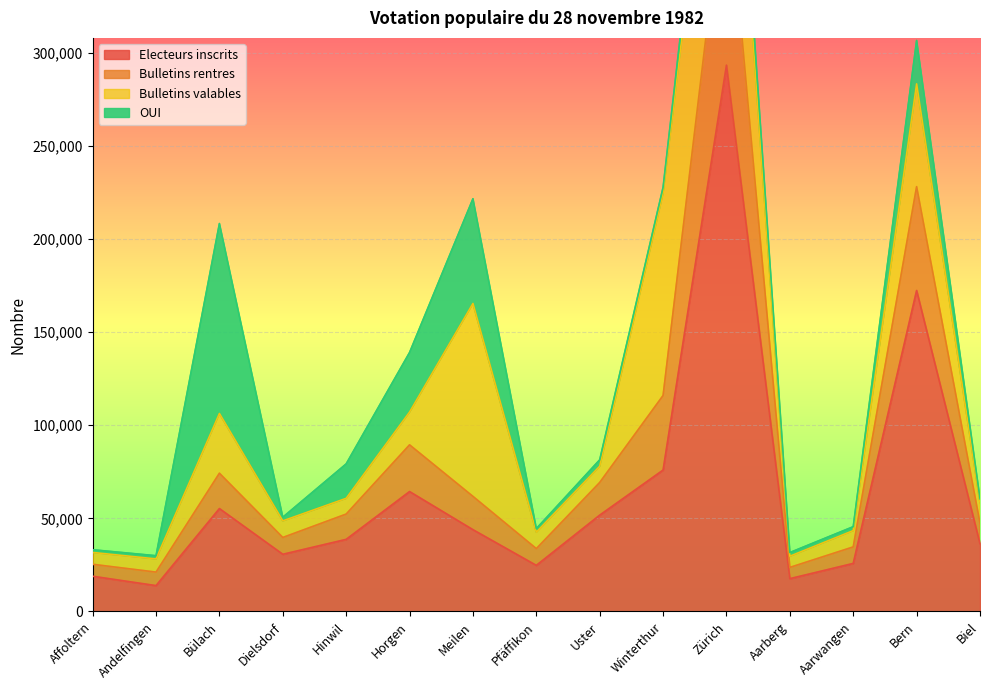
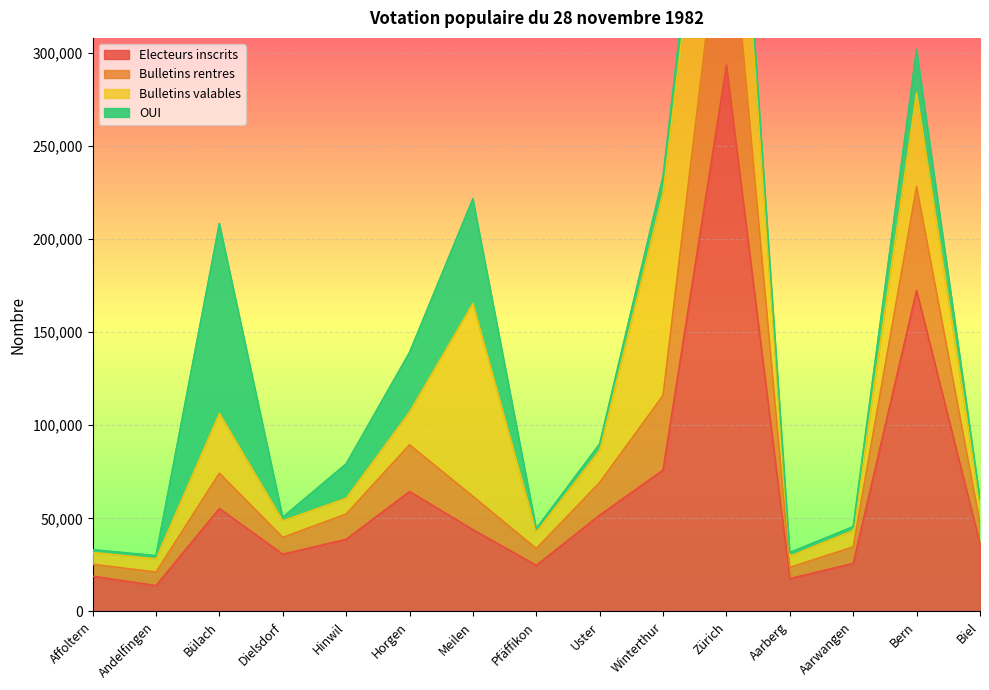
  {
    "Bulletins valables": {
      "Affoltern": "6,000",
      "Andelfingen": "7,000",
      "Bülach": "32,000",
      "Dielsdorf": "9,000",
      "Hinwil": "8,000",
      "Horgen": "18,000",
      "Meilen": "104,000",
      "Pfäffikon": "9,000",
-     "Uster": "9,000",
+     "Uster": "17,000",
      "Winterthur": "109,000",
      "Aarberg": "6,000",
      "Aarwangen": "9,000",
-     "Bern": "55,000",
+     "Bern": "50,000",
      "Biel": "11,000"
    },
    "OUI": {
      "Affoltern": "1,000",
      "Andelfingen": "2,000",
      "Bülach": "102,000",
      "Dielsdorf": "2,000",
      "Hinwil": "18,000",
      "Horgen": "32,000",
      "Meilen": "56,000",
      "Pfäffikon": "2,000",
      "Uster": "3,000",
-     "Winterthur": "3,000",
+     "Winterthur": "9,000",
      "Aarberg": "2,000",
      "Aarwangen": "2,000",
      "Bern": "23,000",
      "Biel": "2,000"
    }
  }
